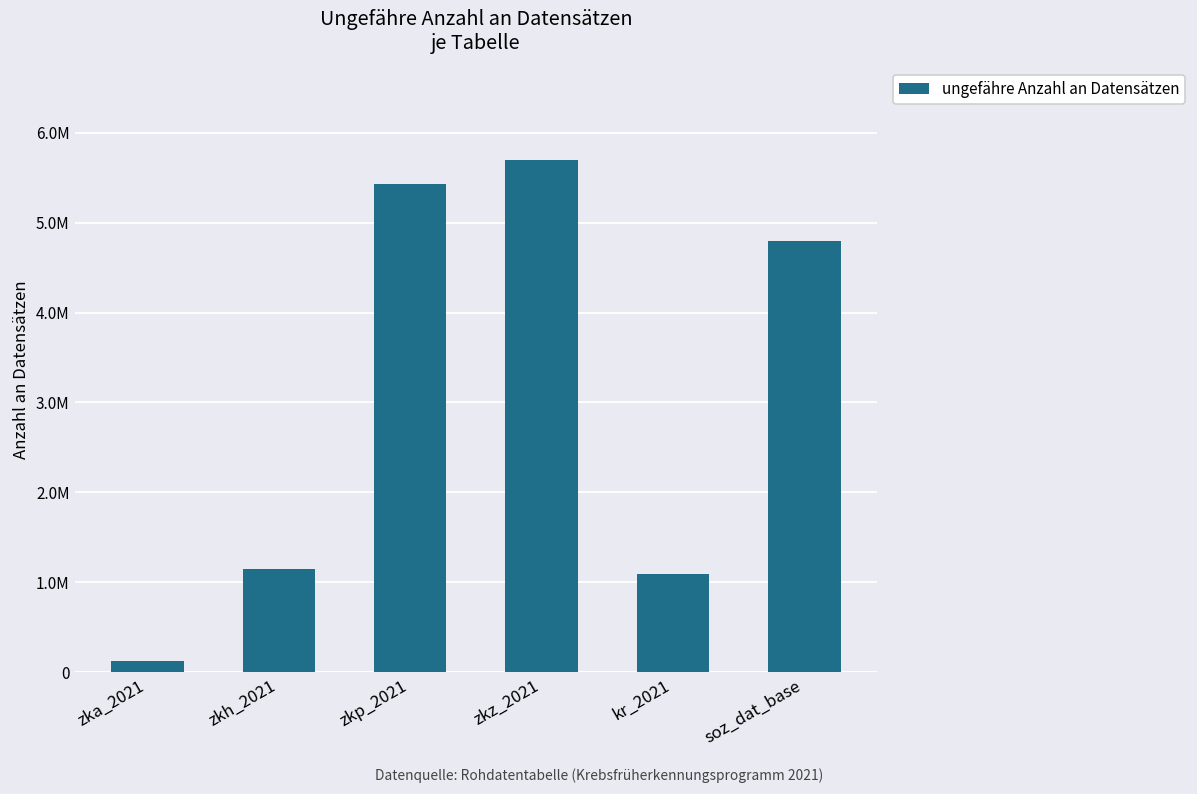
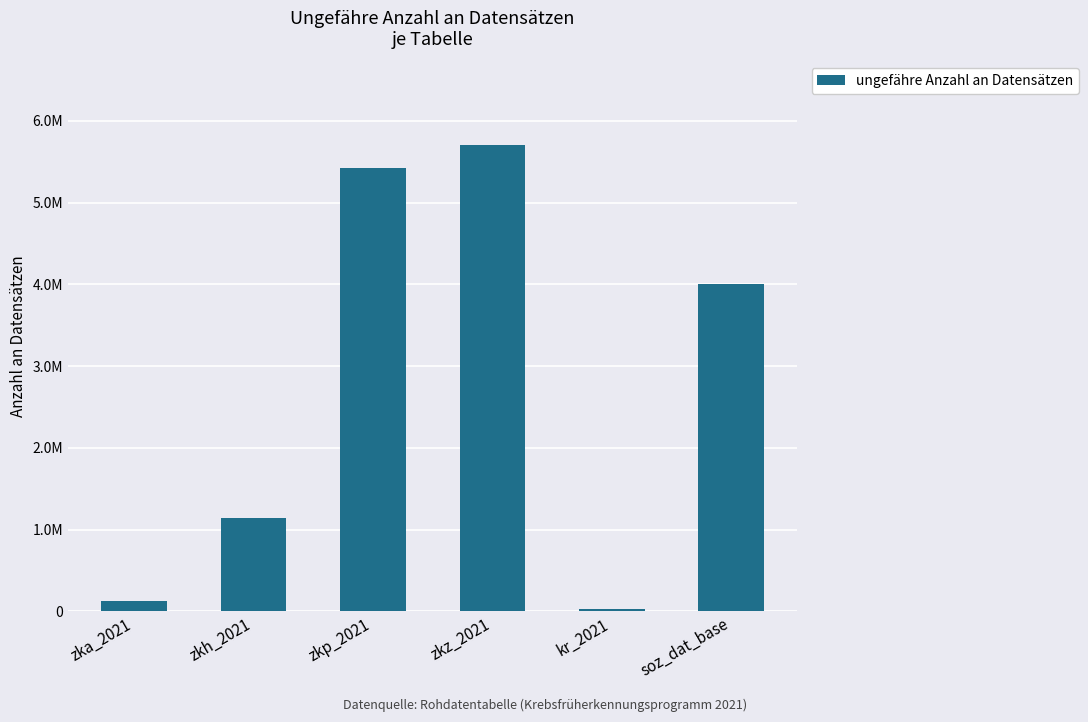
  {
    "zka_2021": 100000,
    "zkh_2021": 1100000,
    "zkp_2021": 5400000,
    "zkz_2021": 5700000,
-   "kr_2021": 1100000,
-   "soz_dat_base": 4800000
+   "kr_2021": 0,
+   "soz_dat_base": 4000000
  }
